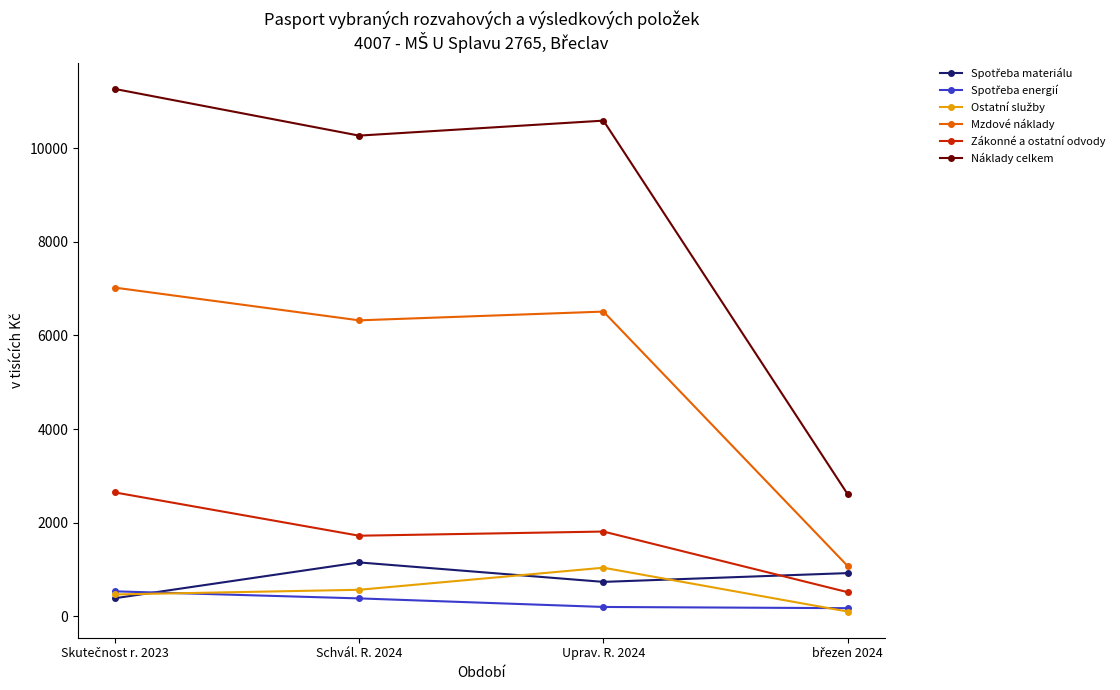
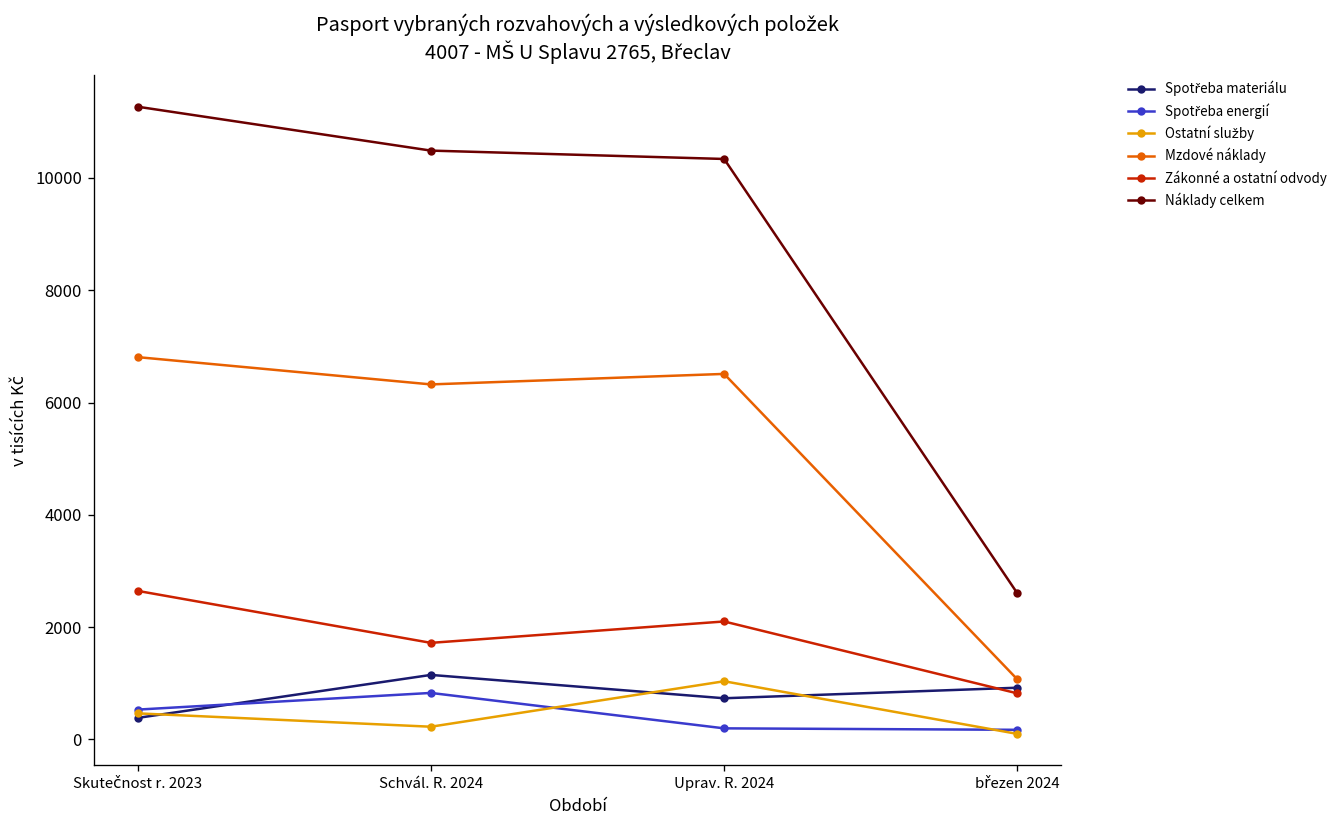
  {
    "Spotřeba materiálu": {
      "Skutečnost r. 2023": 400,
      "Schvál. R. 2024": 1100,
      "Uprav. R. 2024": 700,
      "březen 2024": 900
    },
    "Spotřeba energií": {
      "Skutečnost r. 2023": 500,
-     "Schvál. R. 2024": 400,
+     "Schvál. R. 2024": 800,
      "Uprav. R. 2024": 200,
      "březen 2024": 200
    },
    "Ostatní služby": {
      "Skutečnost r. 2023": 500,
-     "Schvál. R. 2024": 600,
+     "Schvál. R. 2024": 200,
      "Uprav. R. 2024": 1000,
      "březen 2024": 100
    },
    "Mzdové náklady": {
-     "Skutečnost r. 2023": 7000,
+     "Skutečnost r. 2023": 6800,
      "Schvál. R. 2024": 6300,
      "Uprav. R. 2024": 6500,
      "březen 2024": 1100
    },
    "Zákonné a ostatní odvody": {
      "Skutečnost r. 2023": 2600,
      "Schvál. R. 2024": 1700,
-     "Uprav. R. 2024": 1800,
-     "březen 2024": 500
+     "Uprav. R. 2024": 2100,
+     "březen 2024": 800
    },
    "Náklady celkem": {
      "Skutečnost r. 2023": 11300,
-     "Schvál. R. 2024": 10300,
-     "Uprav. R. 2024": 10600,
+     "Schvál. R. 2024": 10500,
+     "Uprav. R. 2024": 10300,
      "březen 2024": 2600
    }
  }
